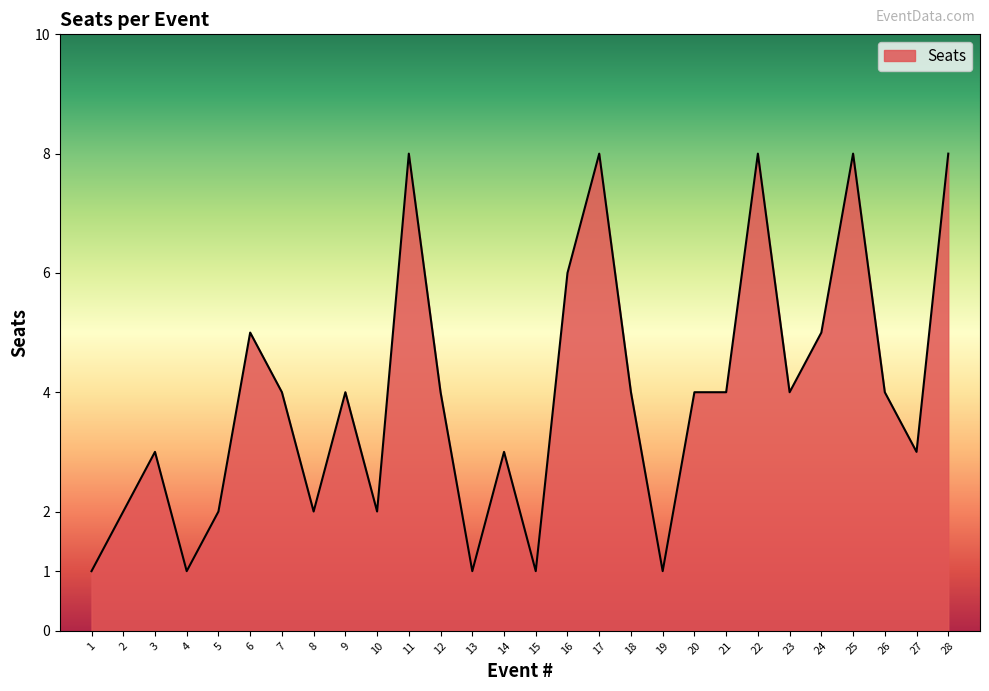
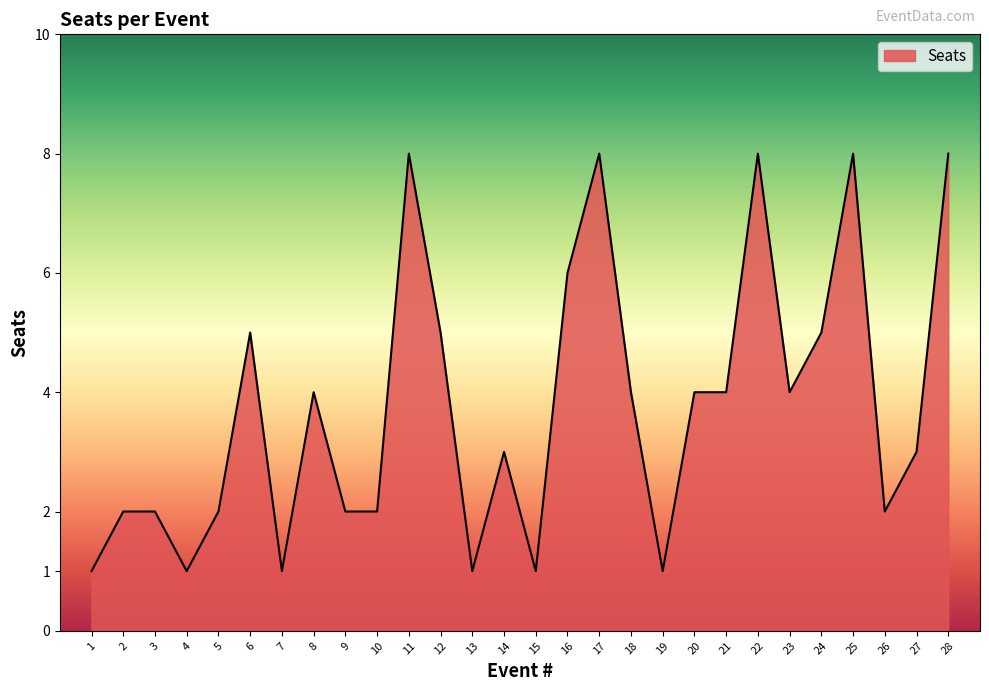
  {
    "1": 1,
    "2": 2,
-   "3": 3,
+   "3": 2,
    "4": 1,
    "5": 2,
    "6": 5,
-   "7": 4,
-   "8": 2,
-   "9": 4,
+   "7": 1,
+   "8": 4,
+   "9": 2,
    "10": 2,
    "11": 8,
-   "12": 4,
+   "12": 5,
    "13": 1,
    "14": 3,
    "15": 1,
    "16": 6,
    "17": 8,
    "18": 4,
    "19": 1,
    "20": 4,
    "21": 4,
    "22": 8,
    "23": 4,
    "24": 5,
    "25": 8,
-   "26": 4,
+   "26": 2,
    "27": 3,
    "28": 8
  }
